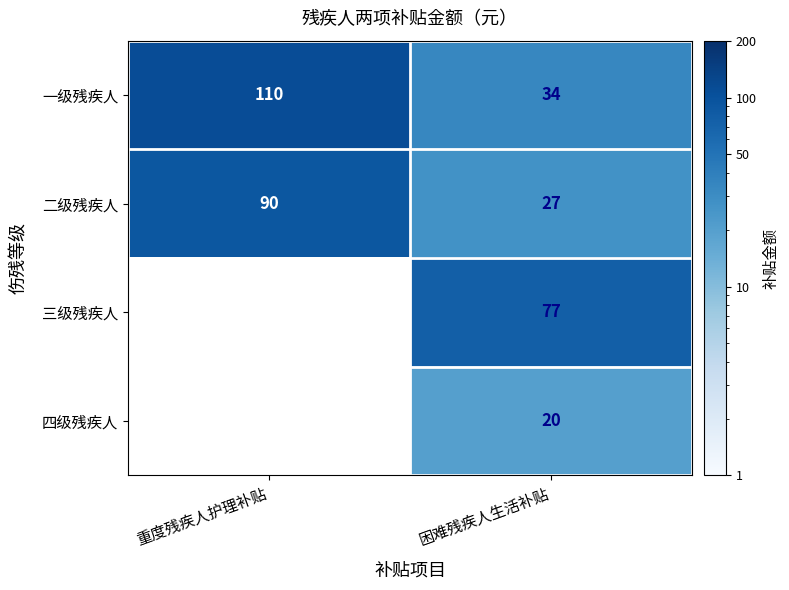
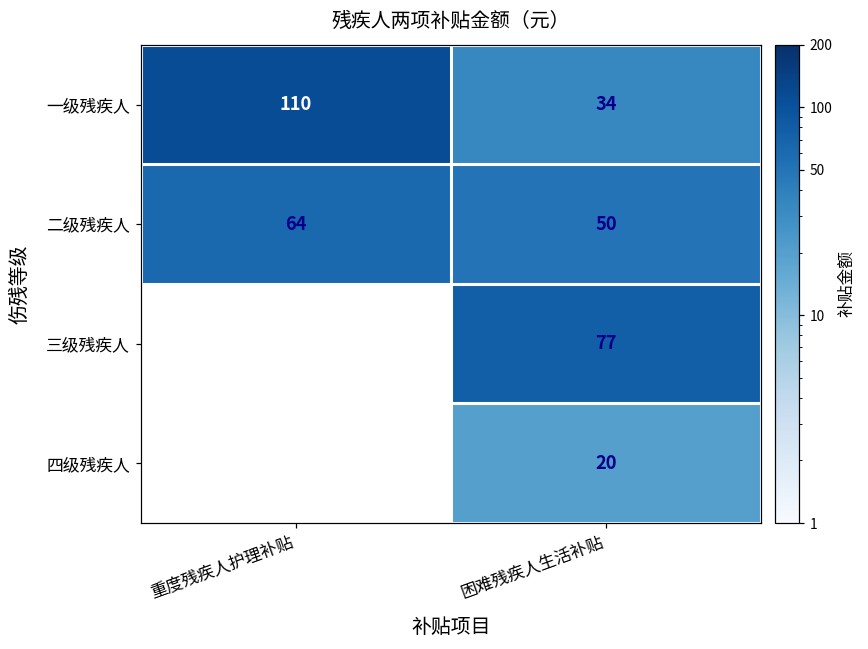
  {
    "一级残疾人": {
      "重度残疾人护理补贴": 110,
      "困难残疾人生活补贴": 34
    },
    "二级残疾人": {
-     "重度残疾人护理补贴": 90,
-     "困难残疾人生活补贴": 27
+     "重度残疾人护理补贴": 64,
+     "困难残疾人生活补贴": 50
    },
    "三级残疾人": {
      "困难残疾人生活补贴": 77
    },
    "四级残疾人": {
      "困难残疾人生活补贴": 20
    }
  }
